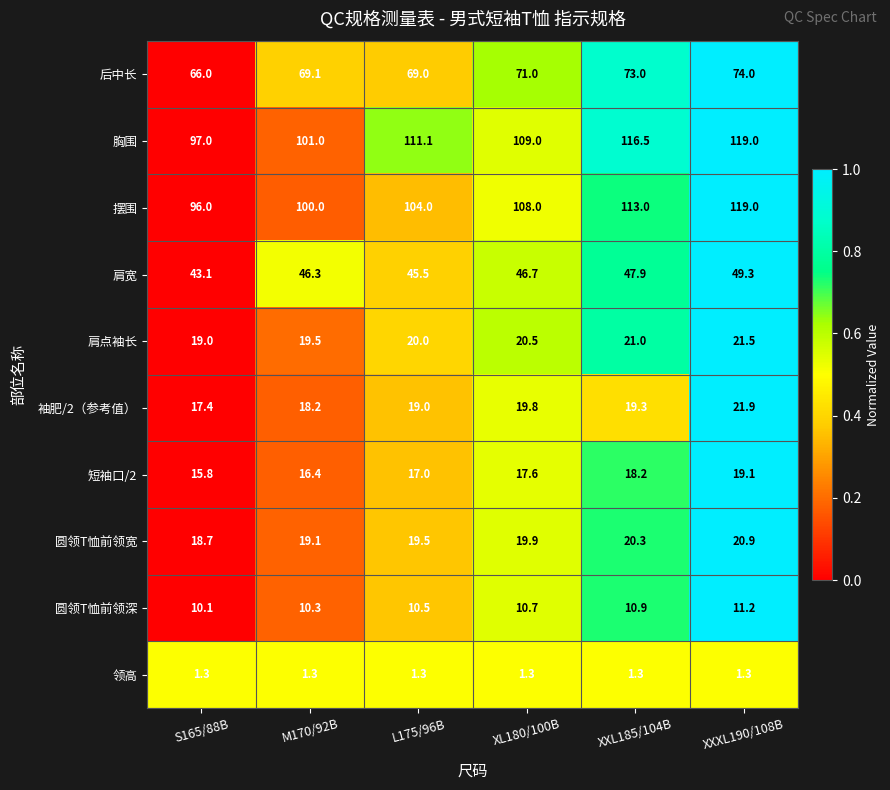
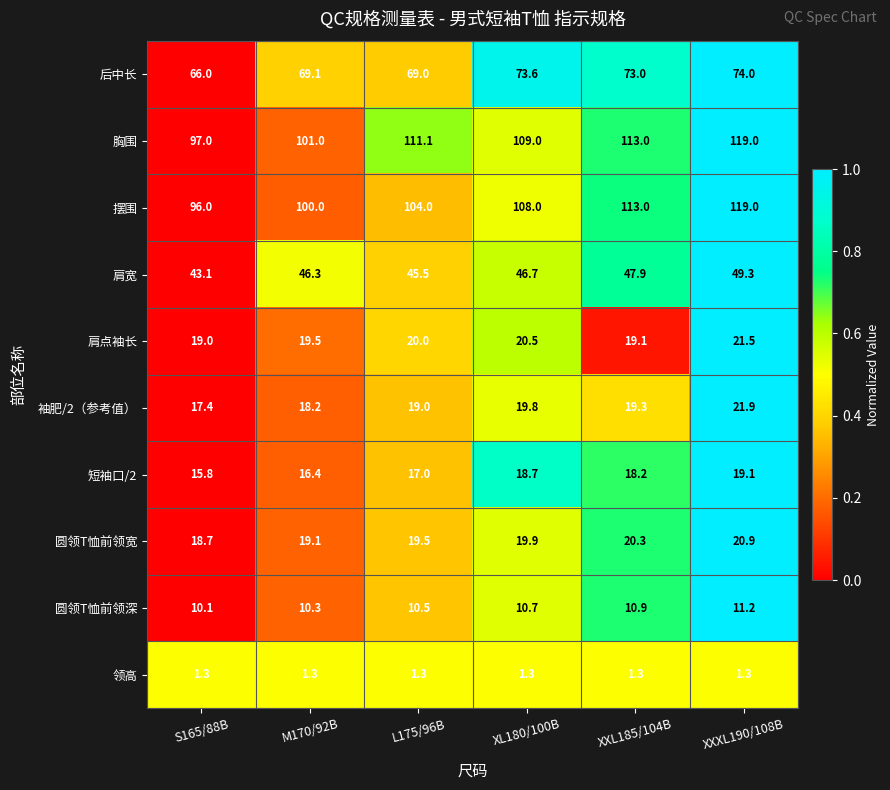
  {
    "后中长": {
      "S165/88B": 66.0,
      "M170/92B": 69.1,
      "L175/96B": 69.0,
-     "XL180/100B": 71.0,
+     "XL180/100B": 73.6,
      "XXL185/104B": 73.0,
      "XXXL190/108B": 74.0
    },
    "胸围": {
      "S165/88B": 97.0,
      "M170/92B": 101.0,
      "L175/96B": 111.1,
      "XL180/100B": 109.0,
-     "XXL185/104B": 116.5,
+     "XXL185/104B": 113.0,
      "XXXL190/108B": 119.0
    },
    "摆围": {
      "S165/88B": 96.0,
      "M170/92B": 100.0,
      "L175/96B": 104.0,
      "XL180/100B": 108.0,
      "XXL185/104B": 113.0,
      "XXXL190/108B": 119.0
    },
    "肩宽": {
      "S165/88B": 43.1,
      "M170/92B": 46.3,
      "L175/96B": 45.5,
      "XL180/100B": 46.7,
      "XXL185/104B": 47.9,
      "XXXL190/108B": 49.3
    },
    "肩点袖长": {
      "S165/88B": 19.0,
      "M170/92B": 19.5,
      "L175/96B": 20.0,
      "XL180/100B": 20.5,
-     "XXL185/104B": 21.0,
+     "XXL185/104B": 19.1,
      "XXXL190/108B": 21.5
    },
    "袖肥/2（参考值）": {
      "S165/88B": 17.4,
      "M170/92B": 18.2,
      "L175/96B": 19.0,
      "XL180/100B": 19.8,
      "XXL185/104B": 19.3,
      "XXXL190/108B": 21.9
    },
    "短袖口/2": {
      "S165/88B": 15.8,
      "M170/92B": 16.4,
      "L175/96B": 17.0,
-     "XL180/100B": 17.6,
+     "XL180/100B": 18.7,
      "XXL185/104B": 18.2,
      "XXXL190/108B": 19.1
    },
    "圆领T恤前领宽": {
      "S165/88B": 18.7,
      "M170/92B": 19.1,
      "L175/96B": 19.5,
      "XL180/100B": 19.9,
      "XXL185/104B": 20.3,
      "XXXL190/108B": 20.9
    },
    "圆领T恤前领深": {
      "S165/88B": 10.1,
      "M170/92B": 10.3,
      "L175/96B": 10.5,
      "XL180/100B": 10.7,
      "XXL185/104B": 10.9,
      "XXXL190/108B": 11.2
    },
    "领高": {
      "S165/88B": 1.3,
      "M170/92B": 1.3,
      "L175/96B": 1.3,
      "XL180/100B": 1.3,
      "XXL185/104B": 1.3,
      "XXXL190/108B": 1.3
    }
  }
